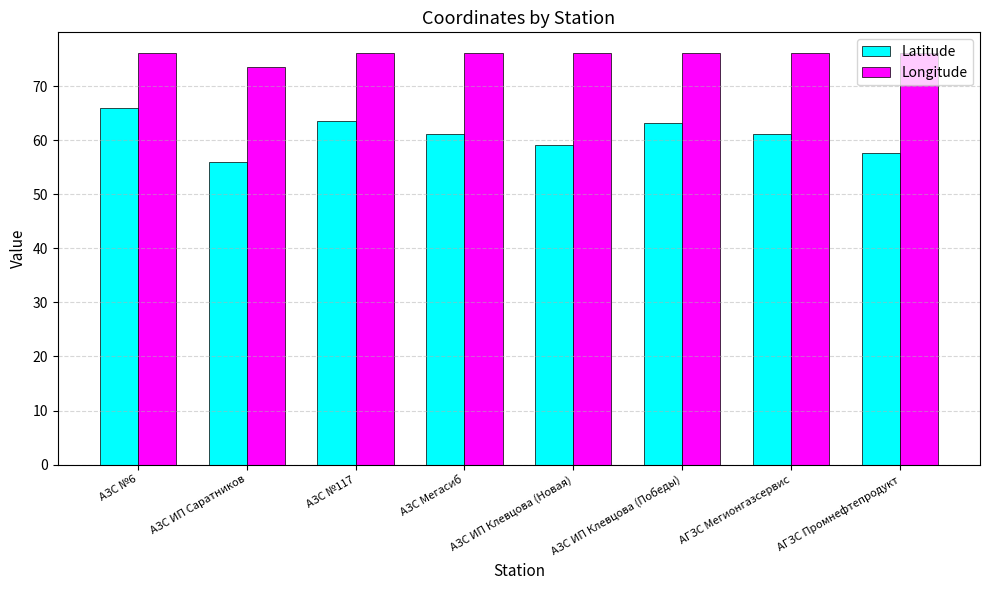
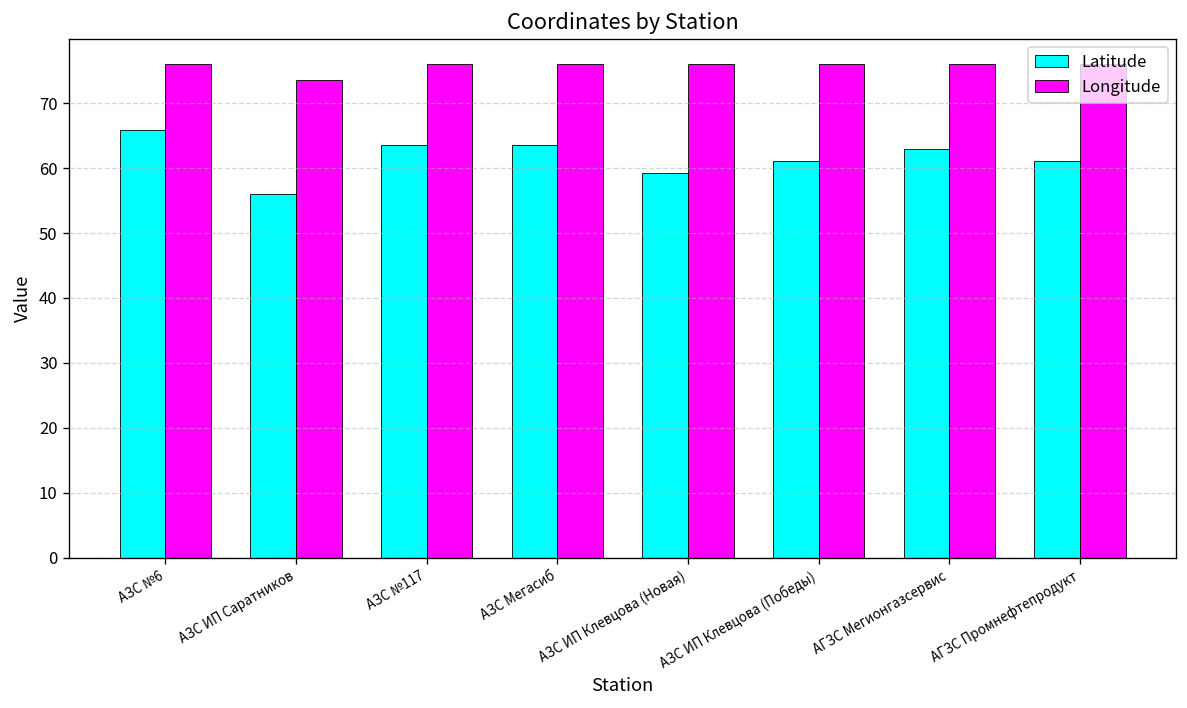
  {
    "Latitude": {
      "АЗС №6": 66,
      "АЗС ИП Саратников": 56,
      "АЗС №117": 63,
-     "АЗС Мегасиб": 61,
+     "АЗС Мегасиб": 64,
      "АЗС ИП Клевцова (Новая)": 59,
-     "АЗС ИП Клевцова (Победы)": 63,
-     "АГЗС Мегионгазсервис": 61,
-     "АГЗС Промнефтепродукт": 58
+     "АЗС ИП Клевцова (Победы)": 61,
+     "АГЗС Мегионгазсервис": 63,
+     "АГЗС Промнефтепродукт": 61
    },
    "Longitude": {
      "АЗС №6": 76,
      "АЗС ИП Саратников": 74,
      "АЗС №117": 76,
      "АЗС Мегасиб": 76,
      "АЗС ИП Клевцова (Новая)": 76,
      "АЗС ИП Клевцова (Победы)": 76,
      "АГЗС Мегионгазсервис": 76
    }
  }
